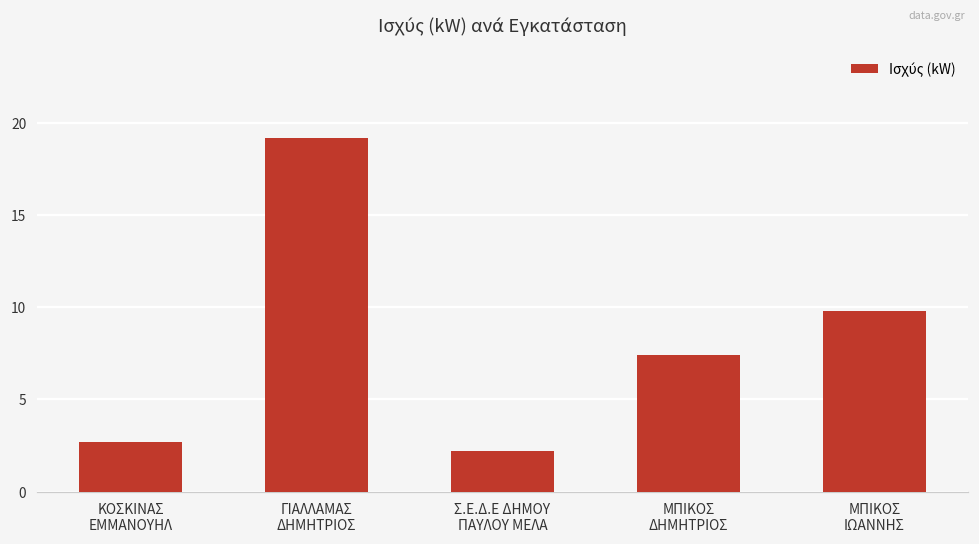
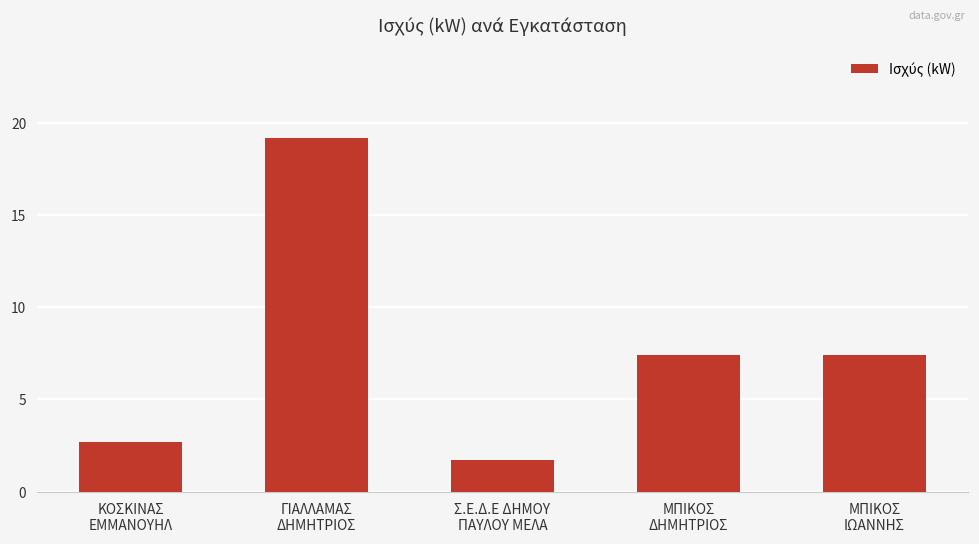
  {
    "ΚΟΣΚΙΝΑΣ ΕΜΜΑΝΟΥΗΛ": 2.7,
    "ΓΙΑΛΛΑΜΑΣ ΔΗΜΗΤΡΙΟΣ": 19.2,
-   "Σ.Ε.Δ.Ε ΔΗΜΟΥ ΠΑΥΛΟΥ ΜΕΛΑ": 2.2,
+   "Σ.Ε.Δ.Ε ΔΗΜΟΥ ΠΑΥΛΟΥ ΜΕΛΑ": 1.7,
    "ΜΠΙΚΟΣ ΔΗΜΗΤΡΙΟΣ": 7.4,
-   "ΜΠΙΚΟΣ ΙΩΑΝΝΗΣ": 9.8
+   "ΜΠΙΚΟΣ ΙΩΑΝΝΗΣ": 7.4
  }
